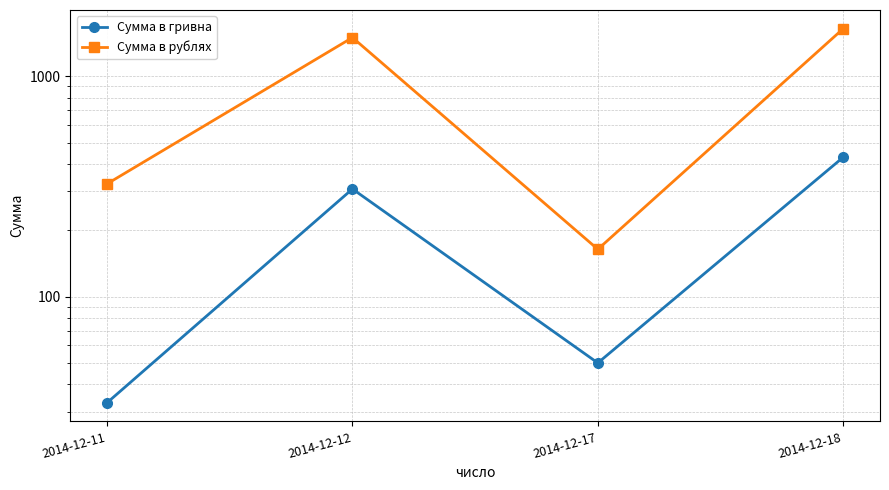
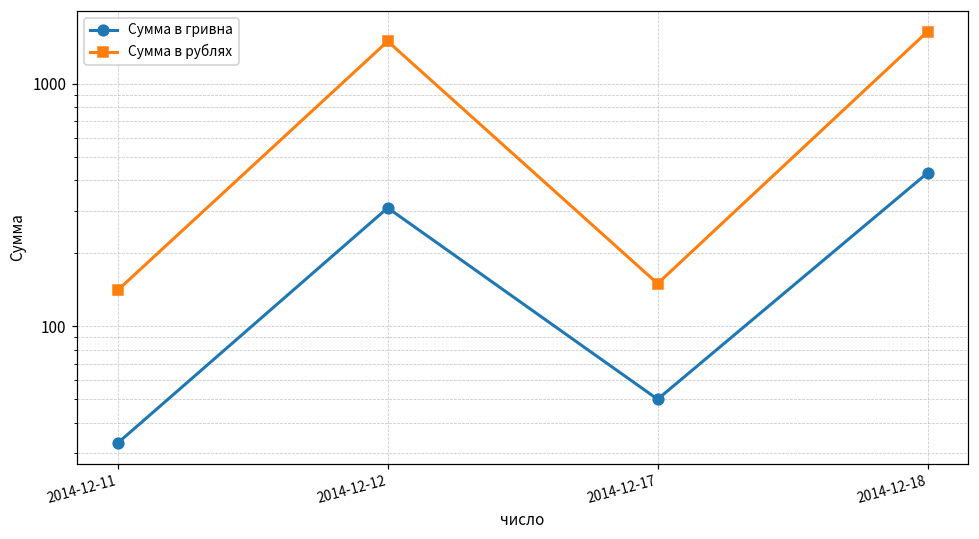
  {
    "Сумма в гривна": {
      "2014-12-11": 33,
      "2014-12-12": 310,
      "2014-12-17": 50,
      "2014-12-18": 430
    },
    "Сумма в рублях": {
-     "2014-12-11": 330,
+     "2014-12-11": 140,
      "2014-12-12": 1500,
-     "2014-12-17": 160,
+     "2014-12-17": 150,
      "2014-12-18": 1600
    }
  }
